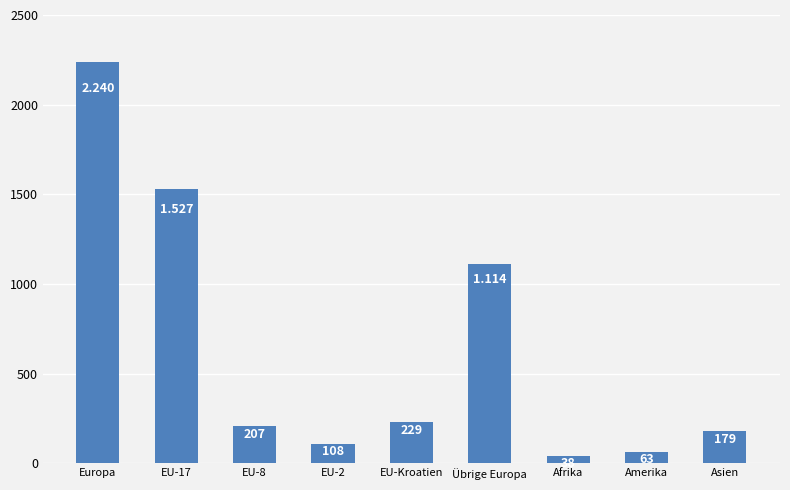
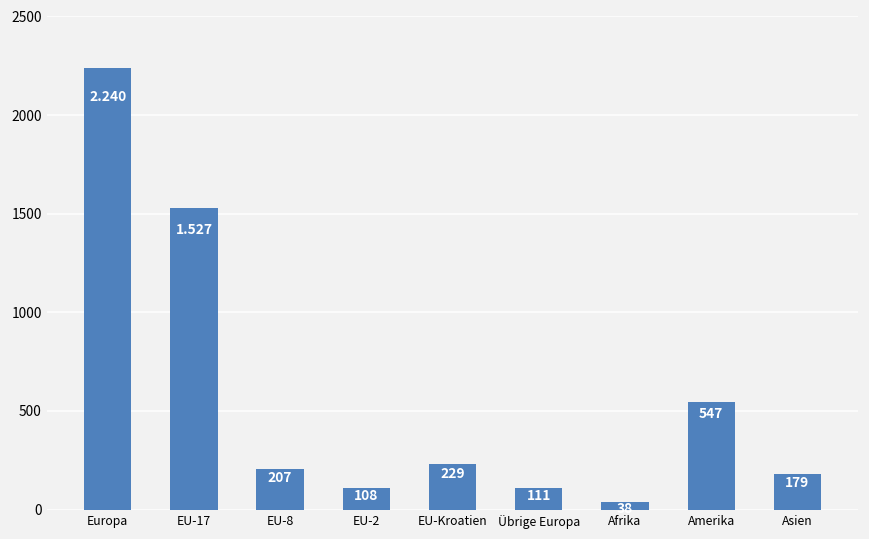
  {
    "EU-8": 207,
    "EU-2": 108,
    "EU-Kroatien": 229,
-   "Übrige Europa": 1.114,
-   "Amerika": 63,
+   "Übrige Europa": 111,
+   "Amerika": 547,
    "Asien": 179
  }
